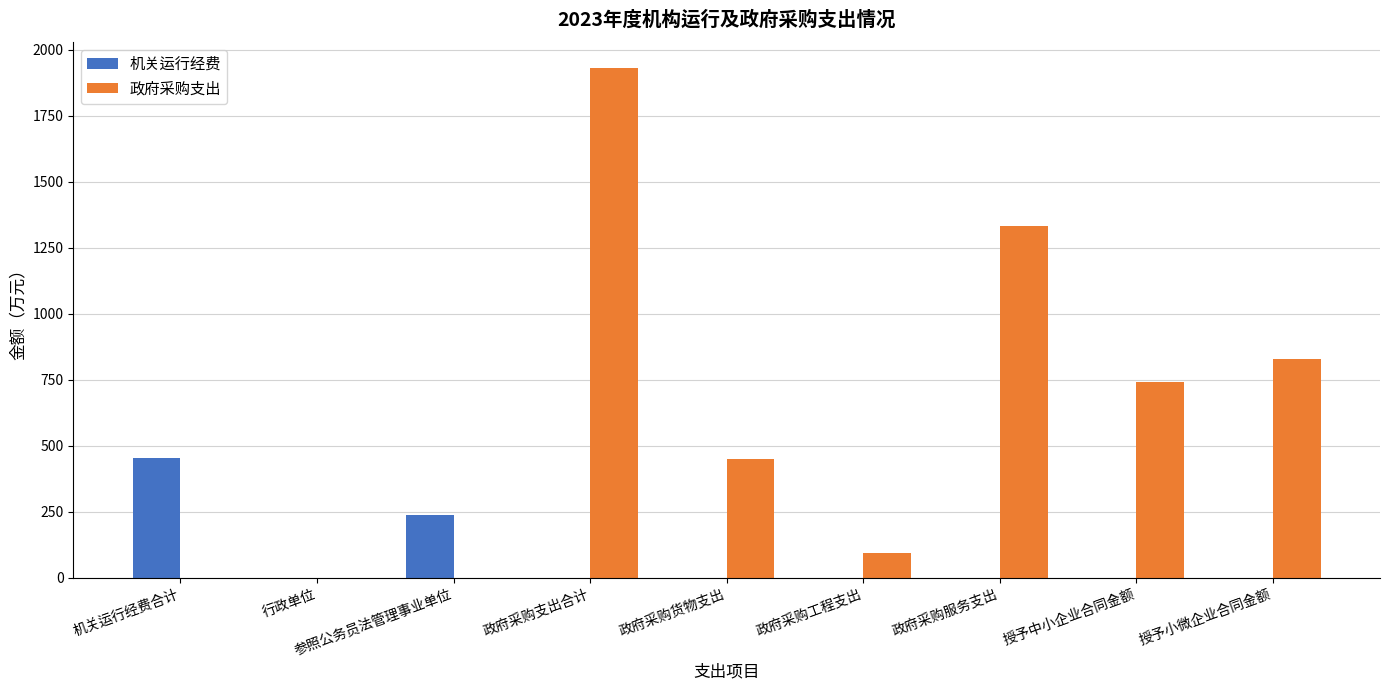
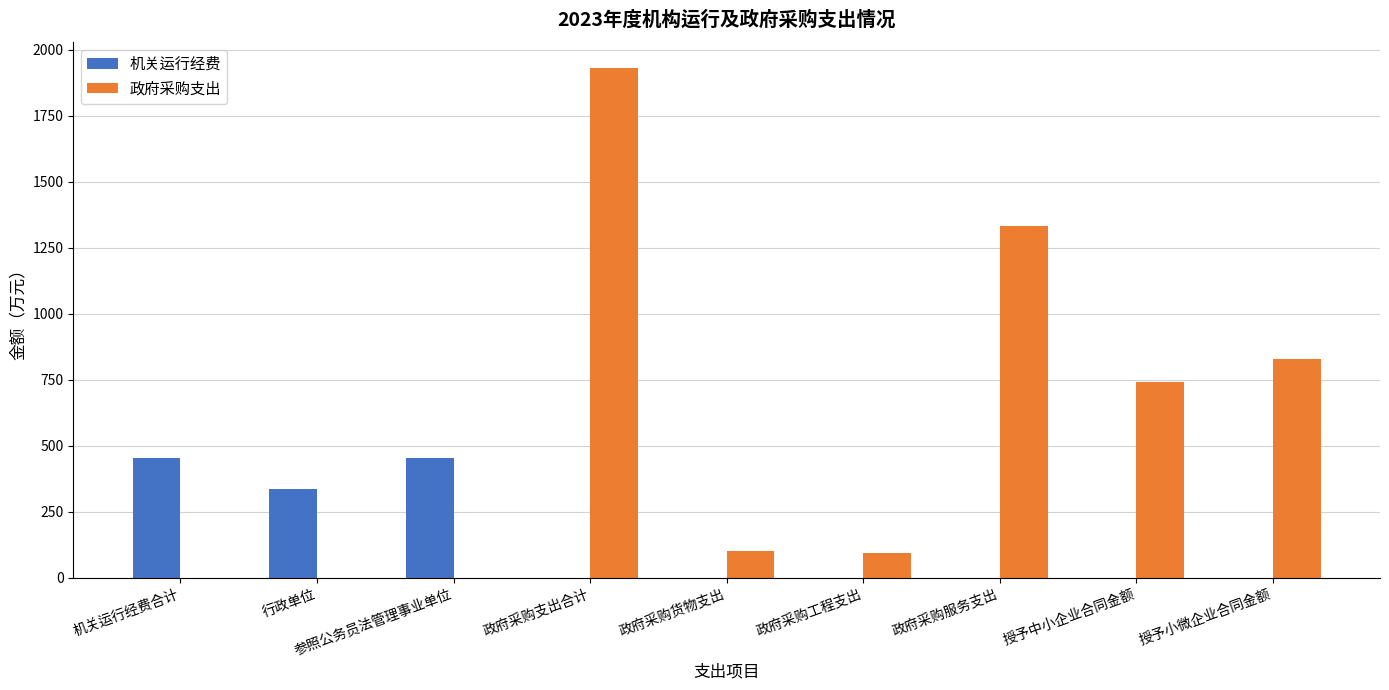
  {
    "机关运行经费": {
      "机关运行经费合计": 450,
-     "行政单位": 0,
-     "参照公务员法管理事业单位": 240,
+     "行政单位": 330,
+     "参照公务员法管理事业单位": 450,
      "政府采购支出合计": 0,
      "政府采购货物支出": 0,
      "政府采购工程支出": 0,
      "政府采购服务支出": 0,
      "授予中小企业合同金额": 0,
      "授予小微企业合同金额": 0
    },
    "政府采购支出": {
      "机关运行经费合计": 0,
      "行政单位": 0,
      "参照公务员法管理事业单位": 0,
      "政府采购支出合计": 1930,
-     "政府采购货物支出": 450,
+     "政府采购货物支出": 100,
      "政府采购工程支出": 90,
      "政府采购服务支出": 1330,
      "授予中小企业合同金额": 740,
      "授予小微企业合同金额": 830
    }
  }
